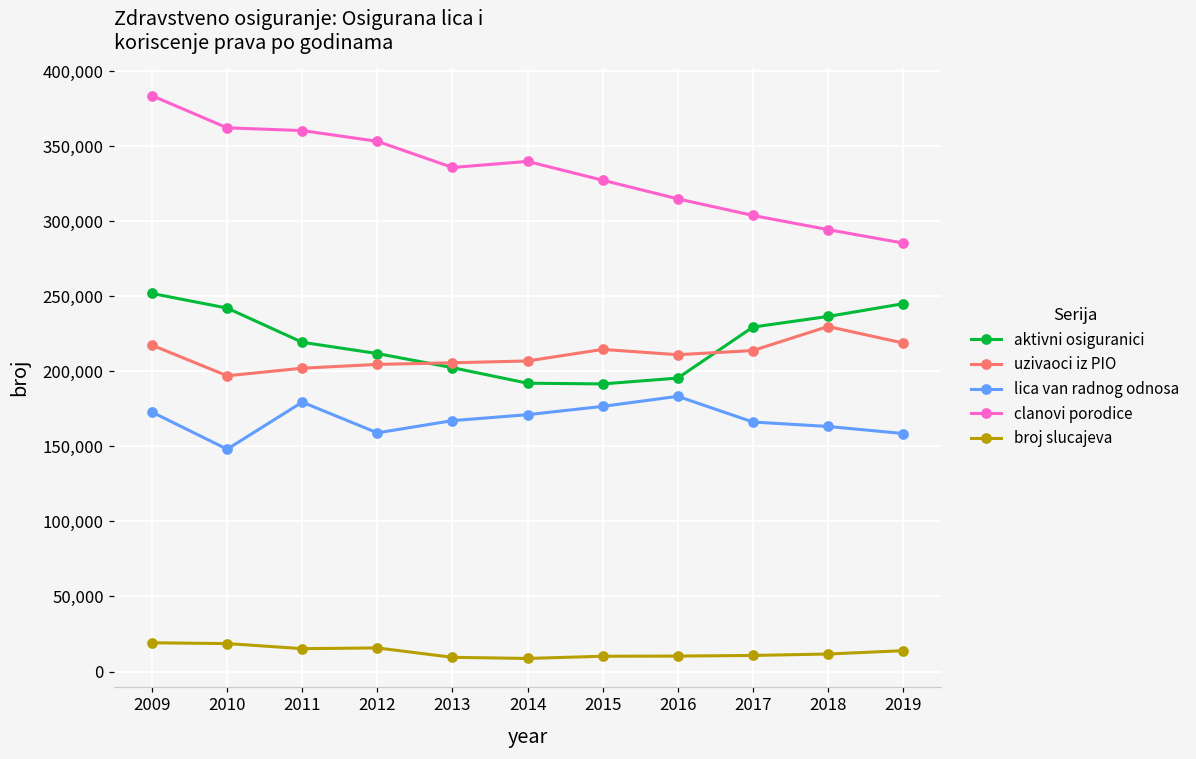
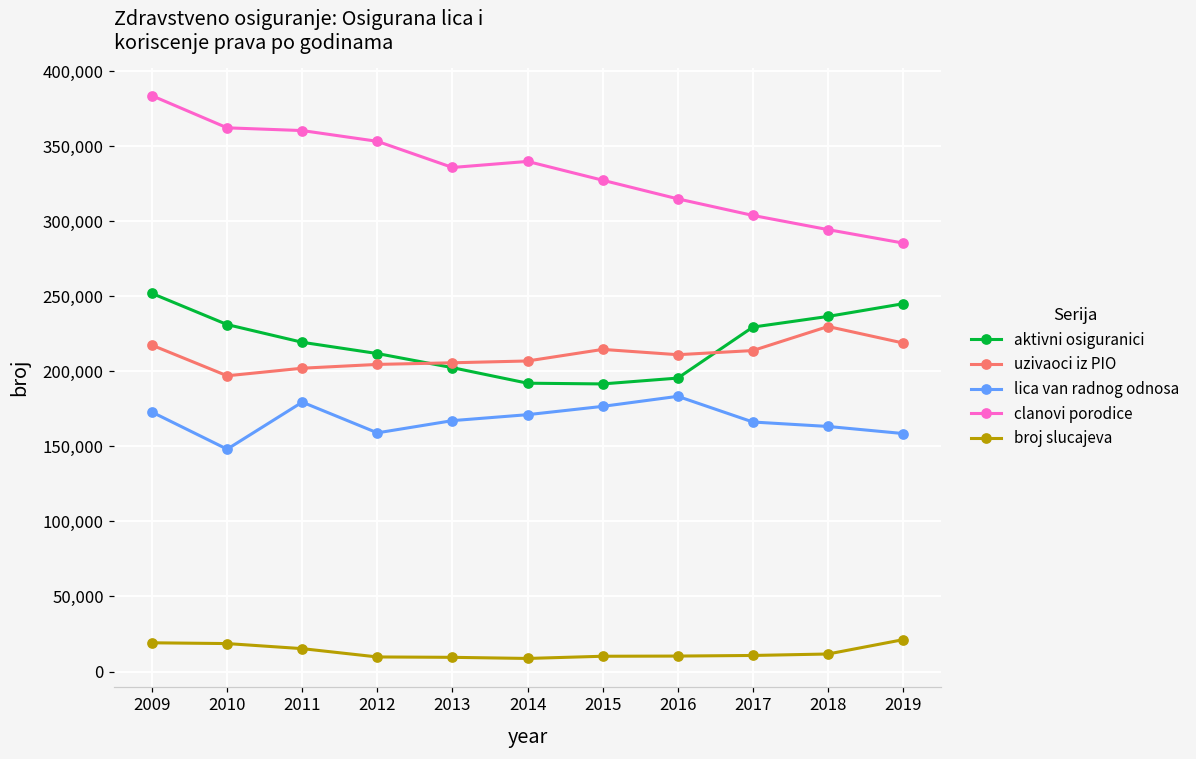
  {
    "aktivni osiguranici": {
      "2009": "252,000",
-     "2010": "242,000",
+     "2010": "231,000",
      "2011": "219,000",
      "2012": "212,000",
      "2013": "202,000",
      "2014": "192,000",
      "2015": "192,000",
      "2016": "195,000",
      "2017": "229,000",
      "2018": "237,000",
      "2019": "245,000"
    },
    "uzivaoci iz PIO": {
      "2009": "217,000",
      "2010": "197,000",
      "2011": "202,000",
      "2012": "205,000",
      "2013": "206,000",
      "2014": "207,000",
      "2015": "215,000",
      "2016": "211,000",
      "2017": "214,000",
      "2018": "230,000",
      "2019": "219,000"
    },
    "lica van radnog odnosa": {
      "2009": "173,000",
      "2010": "148,000",
      "2011": "179,000",
      "2012": "159,000",
      "2013": "167,000",
      "2014": "171,000",
      "2015": "177,000",
      "2016": "183,000",
      "2017": "166,000",
      "2018": "163,000",
      "2019": "159,000"
    },
    "clanovi porodice": {
      "2009": "384,000",
      "2010": "362,000",
      "2011": "360,000",
      "2012": "353,000",
      "2013": "336,000",
      "2014": "340,000",
      "2015": "327,000",
      "2016": "315,000",
      "2017": "304,000",
      "2018": "294,000",
      "2019": "285,000"
    },
    "broj slucajeva": {
      "2009": "19,000",
      "2010": "19,000",
      "2011": "15,000",
-     "2012": "16,000",
+     "2012": "10,000",
      "2013": "9,000",
      "2014": "9,000",
      "2015": "10,000",
      "2016": "10,000",
      "2017": "11,000",
      "2018": "12,000",
-     "2019": "14,000"
+     "2019": "21,000"
    }
  }
